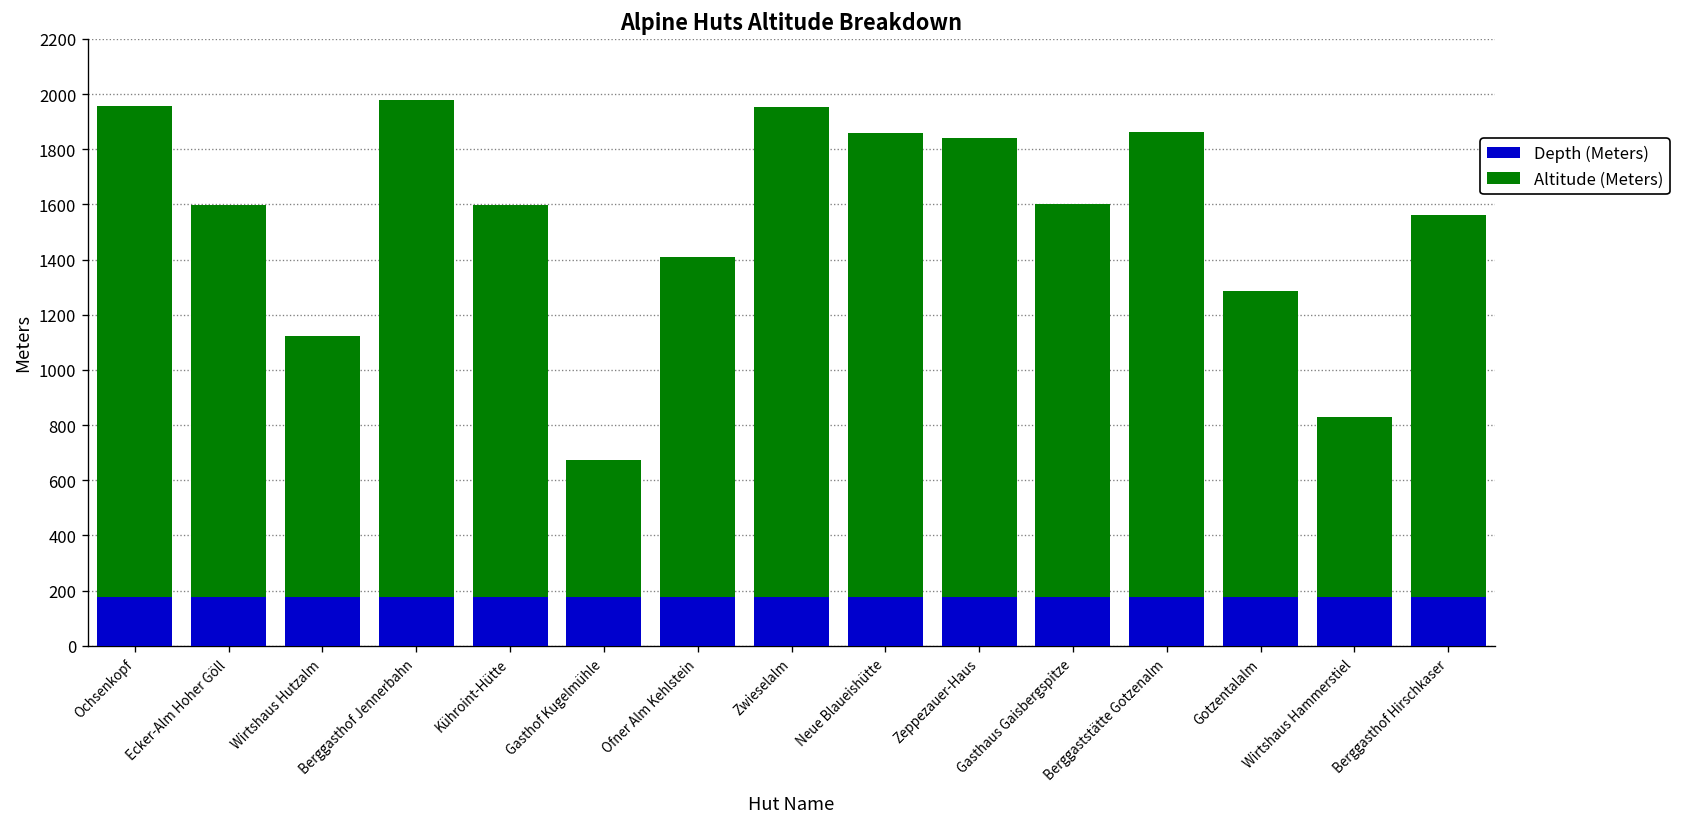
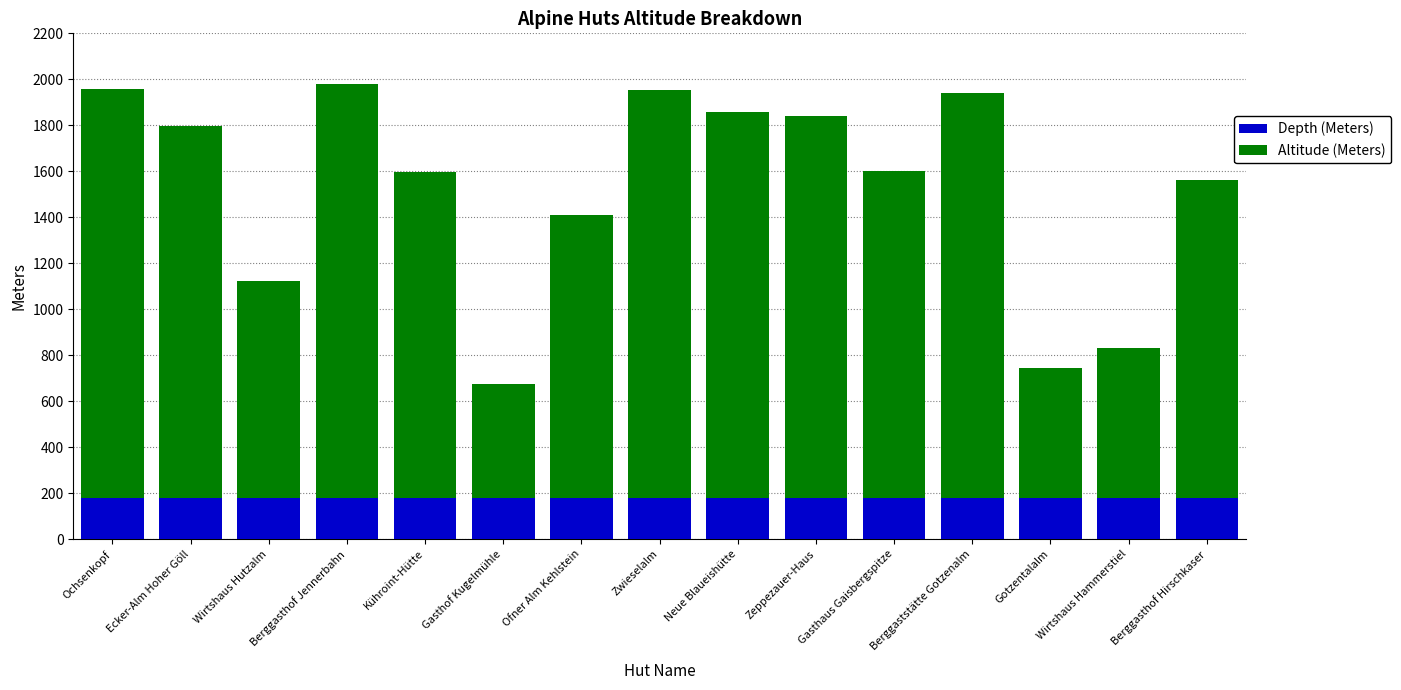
  {
    "Depth (Meters)": {
      "Ochsenkopf": 180,
      "Ecker-Alm Hoher Göll": 180,
      "Wirtshaus Hutzalm": 180,
      "Berggasthof Jennerbahn": 180,
      "Kühroint-Hütte": 180,
      "Gasthof Kugelmühle": 180,
      "Ofner Alm Kehlstein": 180,
      "Zwieselalm": 180,
      "Neue Blaueishütte": 180,
      "Zeppezauer-Haus": 180,
      "Gasthaus Gaisbergspitze": 180,
      "Berggaststätte Gotzenalm": 180,
      "Gotzentalalm": 180,
      "Wirtshaus Hammerstiel": 180,
      "Berggasthof Hirschkaser": 180
    },
    "Altitude (Meters)": {
      "Ochsenkopf": 1780,
-     "Ecker-Alm Hoher Göll": 1420,
+     "Ecker-Alm Hoher Göll": 1620,
      "Wirtshaus Hutzalm": 950,
      "Berggasthof Jennerbahn": 1800,
      "Kühroint-Hütte": 1420,
      "Gasthof Kugelmühle": 500,
      "Ofner Alm Kehlstein": 1230,
      "Zwieselalm": 1780,
      "Neue Blaueishütte": 1680,
      "Zeppezauer-Haus": 1660,
      "Gasthaus Gaisbergspitze": 1420,
-     "Berggaststätte Gotzenalm": 1690,
-     "Gotzentalalm": 1110,
+     "Berggaststätte Gotzenalm": 1760,
+     "Gotzentalalm": 570,
      "Wirtshaus Hammerstiel": 650,
      "Berggasthof Hirschkaser": 1390
    }
  }
